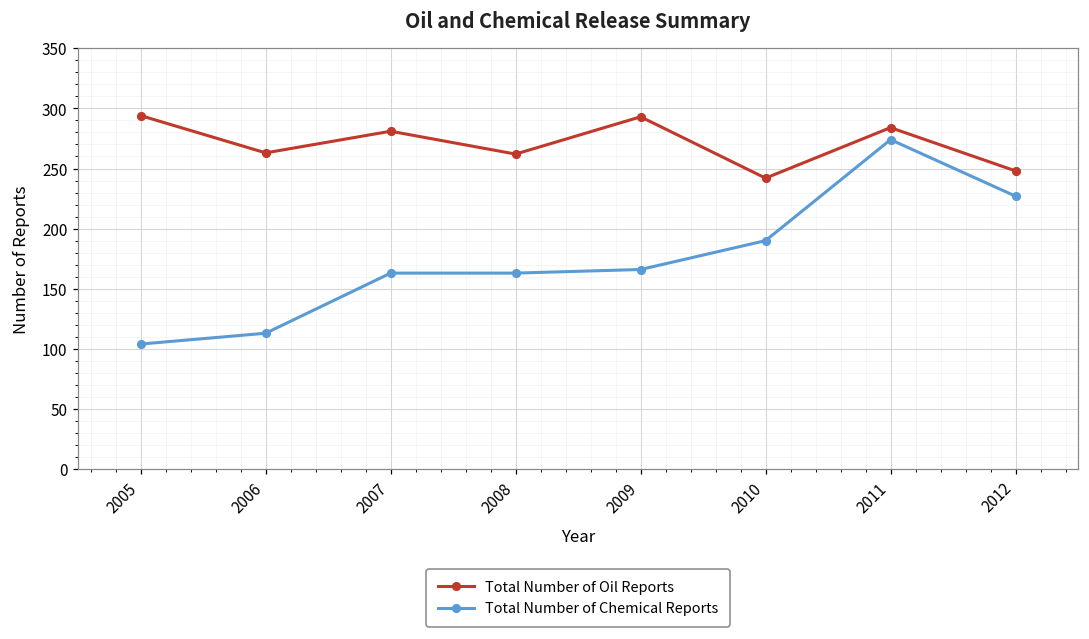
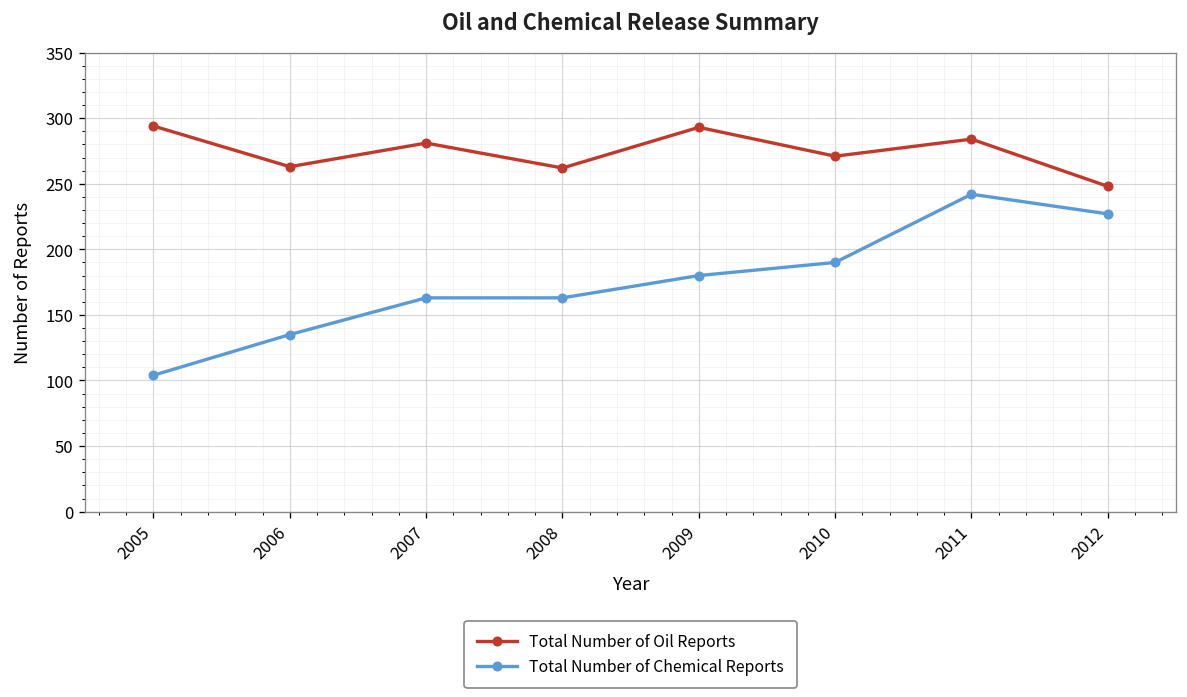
  {
    "Total Number of Oil Reports": {
      "2005": 294,
      "2006": 263,
      "2007": 281,
      "2008": 262,
      "2009": 293,
-     "2010": 242,
+     "2010": 271,
      "2011": 284,
      "2012": 248
    },
    "Total Number of Chemical Reports": {
      "2005": 104,
-     "2006": 113,
+     "2006": 135,
      "2007": 163,
      "2008": 163,
-     "2009": 166,
+     "2009": 180,
      "2010": 190,
-     "2011": 274,
+     "2011": 242,
      "2012": 227
    }
  }
